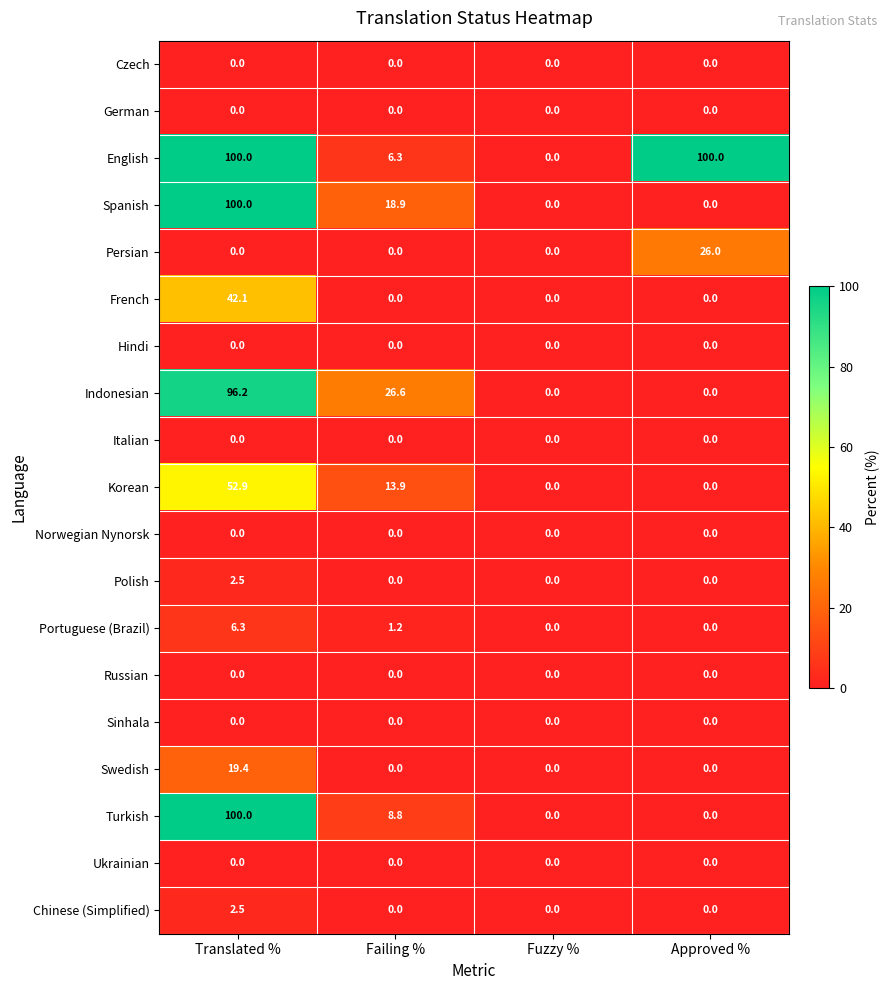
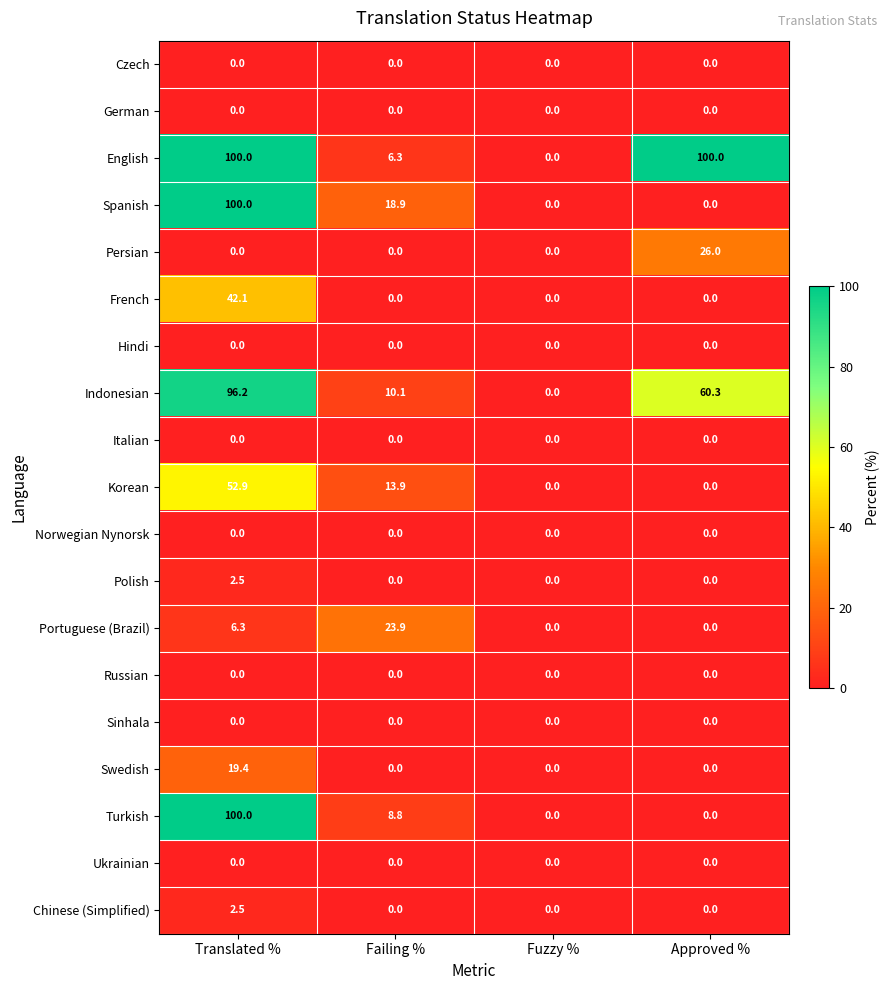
  {
    "Czech": {
      "Translated %": 0.0,
      "Failing %": 0.0,
      "Fuzzy %": 0.0,
      "Approved %": 0.0
    },
    "German": {
      "Translated %": 0.0,
      "Failing %": 0.0,
      "Fuzzy %": 0.0,
      "Approved %": 0.0
    },
    "English": {
      "Translated %": 100.0,
      "Failing %": 6.3,
      "Fuzzy %": 0.0,
      "Approved %": 100.0
    },
    "Spanish": {
      "Translated %": 100.0,
      "Failing %": 18.9,
      "Fuzzy %": 0.0,
      "Approved %": 0.0
    },
    "Persian": {
      "Translated %": 0.0,
      "Failing %": 0.0,
      "Fuzzy %": 0.0,
      "Approved %": 26.0
    },
    "French": {
      "Translated %": 42.1,
      "Failing %": 0.0,
      "Fuzzy %": 0.0,
      "Approved %": 0.0
    },
    "Hindi": {
      "Translated %": 0.0,
      "Failing %": 0.0,
      "Fuzzy %": 0.0,
      "Approved %": 0.0
    },
    "Indonesian": {
      "Translated %": 96.2,
-     "Failing %": 26.6,
+     "Failing %": 10.1,
      "Fuzzy %": 0.0,
-     "Approved %": 0.0
+     "Approved %": 60.3
    },
    "Italian": {
      "Translated %": 0.0,
      "Failing %": 0.0,
      "Fuzzy %": 0.0,
      "Approved %": 0.0
    },
    "Korean": {
      "Translated %": 52.9,
      "Failing %": 13.9,
      "Fuzzy %": 0.0,
      "Approved %": 0.0
    },
    "Norwegian Nynorsk": {
      "Translated %": 0.0,
      "Failing %": 0.0,
      "Fuzzy %": 0.0,
      "Approved %": 0.0
    },
    "Polish": {
      "Translated %": 2.5,
      "Failing %": 0.0,
      "Fuzzy %": 0.0,
      "Approved %": 0.0
    },
    "Portuguese (Brazil)": {
      "Translated %": 6.3,
-     "Failing %": 1.2,
+     "Failing %": 23.9,
      "Fuzzy %": 0.0,
      "Approved %": 0.0
    },
    "Russian": {
      "Translated %": 0.0,
      "Failing %": 0.0,
      "Fuzzy %": 0.0,
      "Approved %": 0.0
    },
    "Sinhala": {
      "Translated %": 0.0,
      "Failing %": 0.0,
      "Fuzzy %": 0.0,
      "Approved %": 0.0
    },
    "Swedish": {
      "Translated %": 19.4,
      "Failing %": 0.0,
      "Fuzzy %": 0.0,
      "Approved %": 0.0
    },
    "Turkish": {
      "Translated %": 100.0,
      "Failing %": 8.8,
      "Fuzzy %": 0.0,
      "Approved %": 0.0
    },
    "Ukrainian": {
      "Translated %": 0.0,
      "Failing %": 0.0,
      "Fuzzy %": 0.0,
      "Approved %": 0.0
    },
    "Chinese (Simplified)": {
      "Translated %": 2.5,
      "Failing %": 0.0,
      "Fuzzy %": 0.0,
      "Approved %": 0.0
    }
  }
